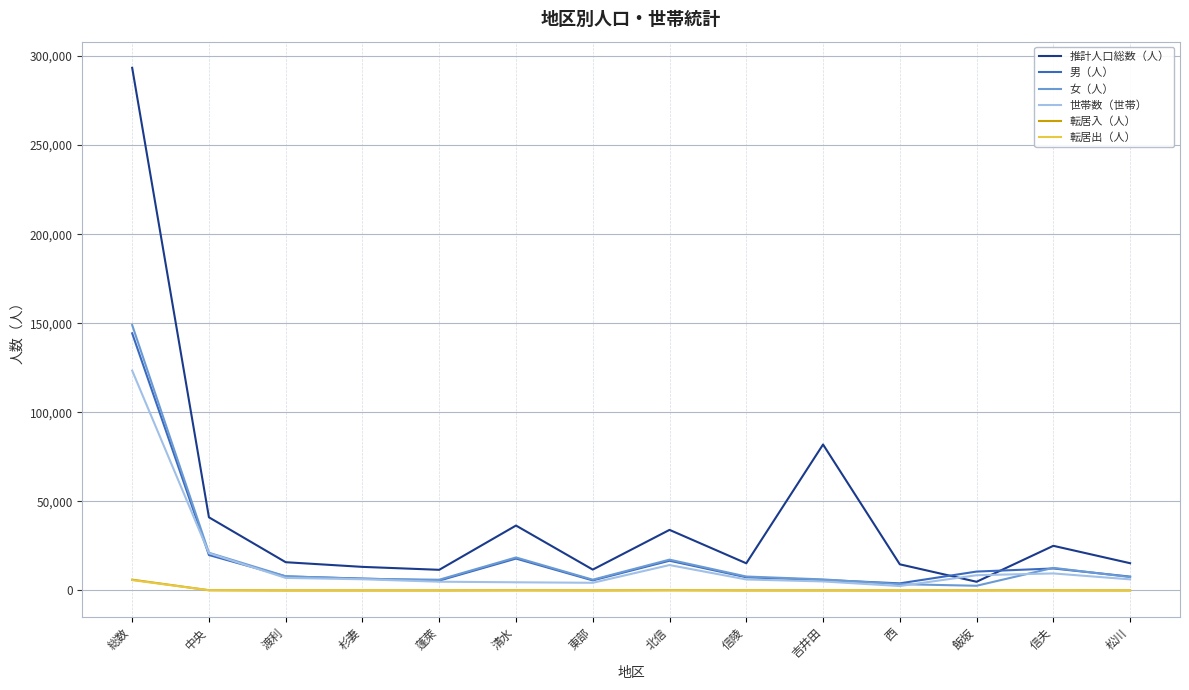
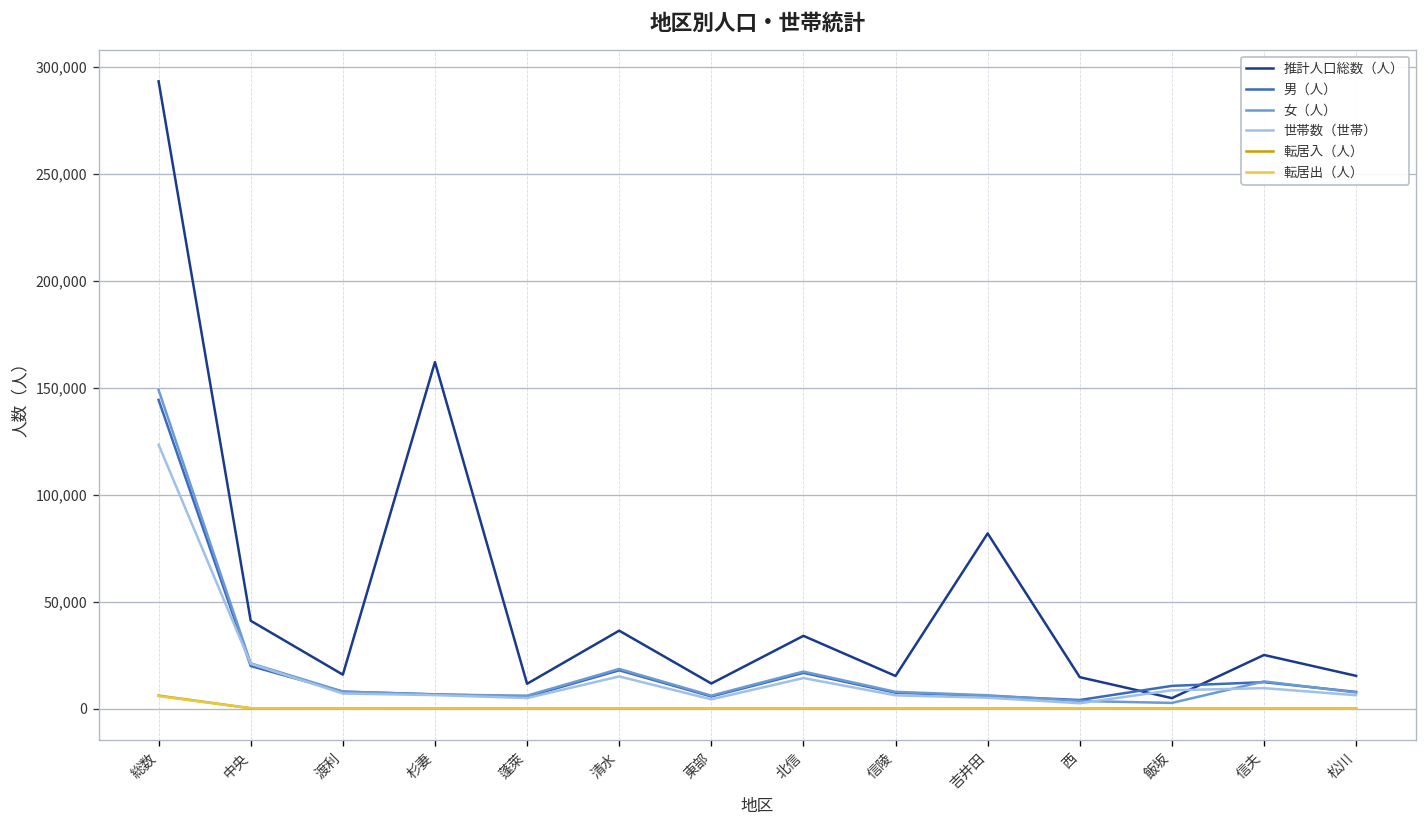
  {
    "推計人口総数（人）": {
      "総数": "293,000",
      "中央": "41,000",
      "渡利": "16,000",
-     "杉妻": "13,000",
+     "杉妻": "162,000",
      "蓬萊": "12,000",
      "清水": "36,000",
      "東部": "12,000",
      "北信": "34,000",
      "信陵": "15,000",
      "吉井田": "82,000",
      "西": "15,000",
      "飯坂": "5,000",
      "信夫": "25,000",
      "松川": "15,000"
    },
    "男（人）": {
      "総数": "144,000",
      "飯坂": "11,000"
    },
    "女（人）": {
      "総数": "149,000",
      "飯坂": "3,000"
    },
    "世帯数（世帯）": {
      "総数": "123,000",
-     "清水": "5,000",
+     "清水": "15,000",
      "北信": "14,000",
      "飯坂": "9,000",
      "信夫": "10,000"
    },
    "転居出（人）": {
      "総数": "6,000",
      "中央": "0",
      "渡利": "0",
      "杉妻": "0",
      "蓬萊": "0",
      "清水": "0",
      "東部": "0",
      "北信": "0",
      "信陵": "0",
      "吉井田": "0",
      "西": "0",
      "飯坂": "0",
      "信夫": "0",
      "松川": "0"
    }
  }
